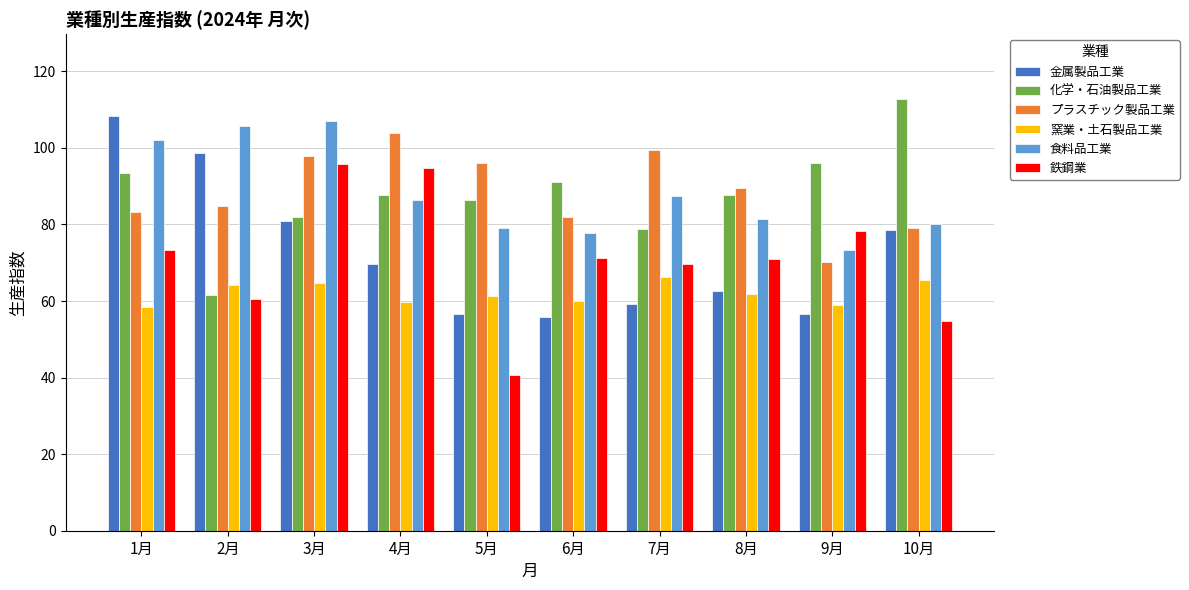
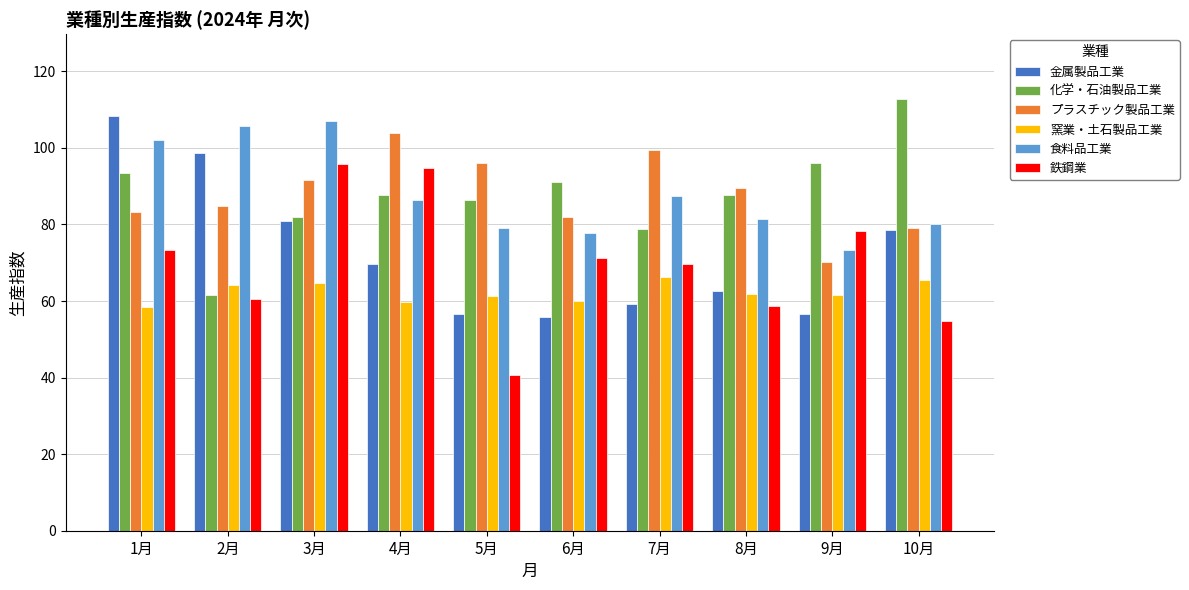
  {
    "化学・石油製品工業": {
      "1月": 94,
      "2月": 62,
      "3月": 82,
      "4月": 88,
      "5月": 86,
      "6月": 91,
      "7月": 79,
      "8月": 88,
      "9月": 96,
      "10月": 113
    },
    "プラスチック製品工業": {
      "1月": 83,
      "2月": 85,
-     "3月": 98,
+     "3月": 92,
      "4月": 104,
      "5月": 96,
      "6月": 82,
      "7月": 99,
      "8月": 90,
      "9月": 70,
      "10月": 79
    },
    "窯業・土石製品工業": {
      "1月": 58,
      "2月": 64,
      "3月": 65,
      "4月": 60,
      "5月": 61,
      "6月": 60,
      "7月": 66,
      "8月": 62,
-     "9月": 59,
+     "9月": 62,
      "10月": 66
    },
    "鉄鋼業": {
      "1月": 73,
      "2月": 61,
      "3月": 96,
      "4月": 95,
      "5月": 41,
      "6月": 71,
      "7月": 70,
-     "8月": 71,
+     "8月": 59,
      "9月": 78,
      "10月": 55
    }
  }
